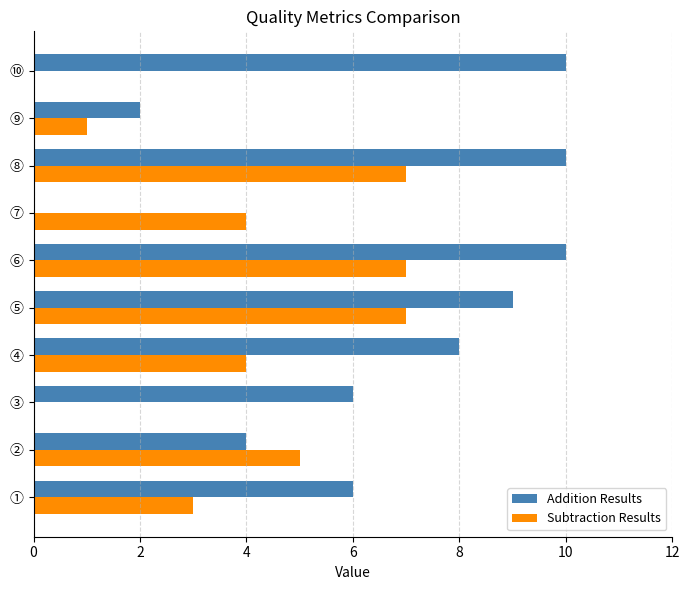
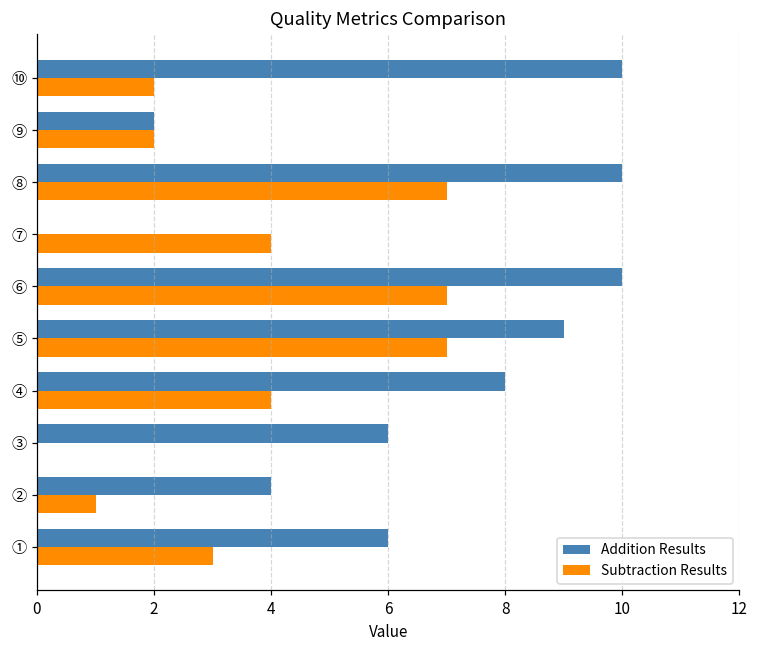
  {
    "Addition Results": {
      "⑩": 10,
      "⑨": 2,
      "⑧": 10,
      "⑦": 0,
      "⑥": 10,
      "⑤": 9,
      "④": 8,
      "③": 6,
      "②": 4,
      "①": 6
    },
    "Subtraction Results": {
-     "⑩": 0,
-     "⑨": 1,
+     "⑩": 2,
+     "⑨": 2,
      "⑧": 7,
      "⑦": 4,
      "⑥": 7,
      "⑤": 7,
      "④": 4,
      "③": 0,
-     "②": 5,
+     "②": 1,
      "①": 3
    }
  }
